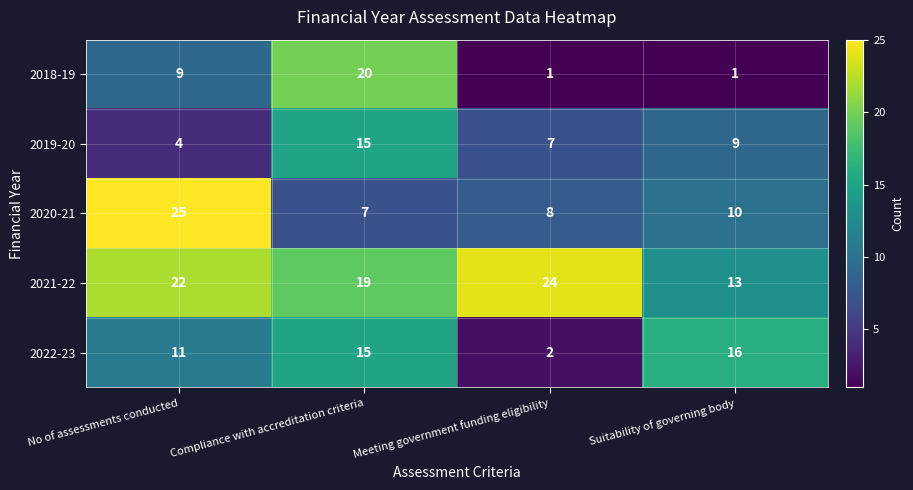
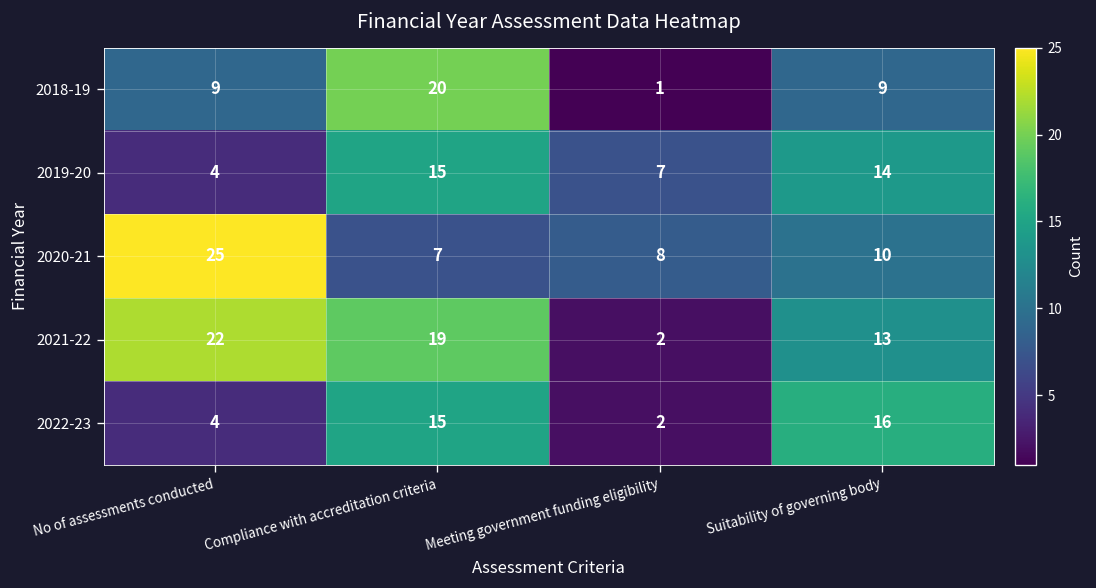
  {
    "2018-19": {
      "No of assessments conducted": 9,
      "Compliance with accreditation criteria": 20,
      "Meeting government funding eligibility": 1,
-     "Suitability of governing body": 1
+     "Suitability of governing body": 9
    },
    "2019-20": {
      "No of assessments conducted": 4,
      "Compliance with accreditation criteria": 15,
      "Meeting government funding eligibility": 7,
-     "Suitability of governing body": 9
+     "Suitability of governing body": 14
    },
    "2020-21": {
      "No of assessments conducted": 25,
      "Compliance with accreditation criteria": 7,
      "Meeting government funding eligibility": 8,
      "Suitability of governing body": 10
    },
    "2021-22": {
      "No of assessments conducted": 22,
      "Compliance with accreditation criteria": 19,
-     "Meeting government funding eligibility": 24,
+     "Meeting government funding eligibility": 2,
      "Suitability of governing body": 13
    },
    "2022-23": {
-     "No of assessments conducted": 11,
+     "No of assessments conducted": 4,
      "Compliance with accreditation criteria": 15,
      "Meeting government funding eligibility": 2,
      "Suitability of governing body": 16
    }
  }
